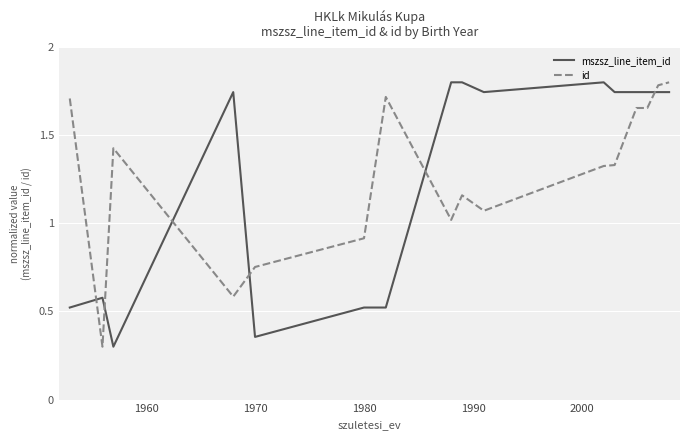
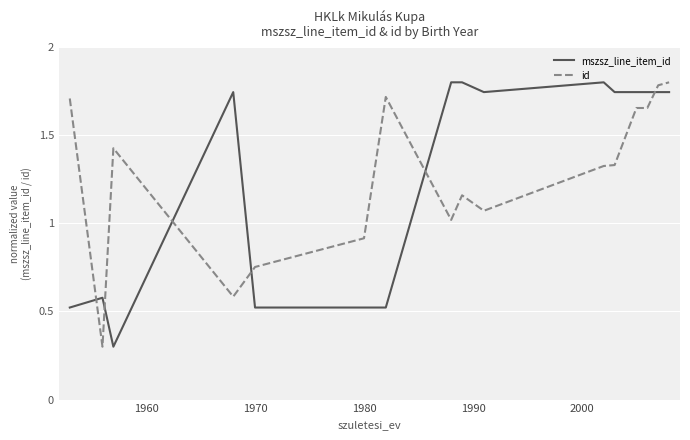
  {
    "mszsz_line_item_id": {
-     "1970": 0.36,
+     "1970": 0.52,
      "1980": 0.52
    },
    "id": {
      "1970": 0.75,
      "1980": 0.92
    }
  }
